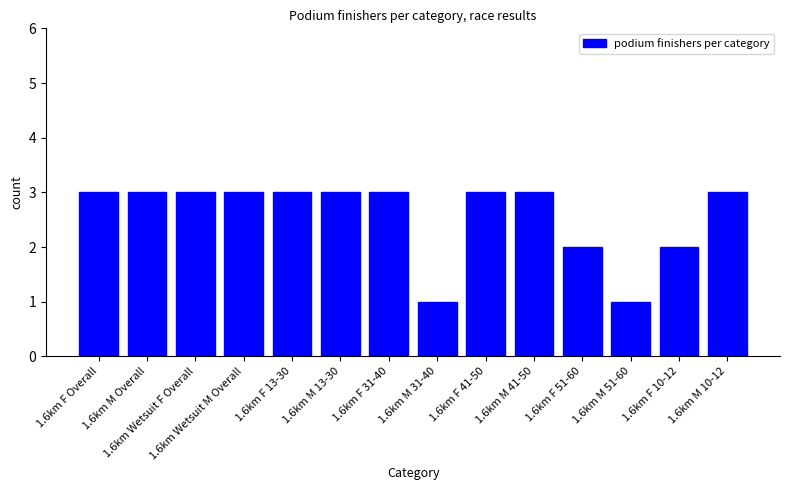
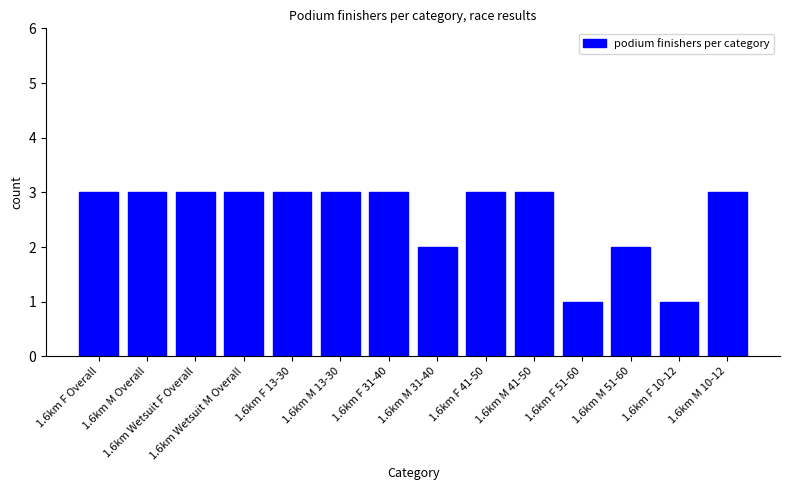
  {
    "1.6km F Overall": 3,
    "1.6km M Overall": 3,
    "1.6km Wetsuit F Overall": 3,
    "1.6km Wetsuit M Overall": 3,
    "1.6km F 13-30": 3,
    "1.6km M 13-30": 3,
    "1.6km F 31-40": 3,
-   "1.6km M 31-40": 1,
+   "1.6km M 31-40": 2,
    "1.6km F 41-50": 3,
    "1.6km M 41-50": 3,
-   "1.6km F 51-60": 2,
-   "1.6km M 51-60": 1,
-   "1.6km F 10-12": 2,
+   "1.6km F 51-60": 1,
+   "1.6km M 51-60": 2,
+   "1.6km F 10-12": 1,
    "1.6km M 10-12": 3
  }
